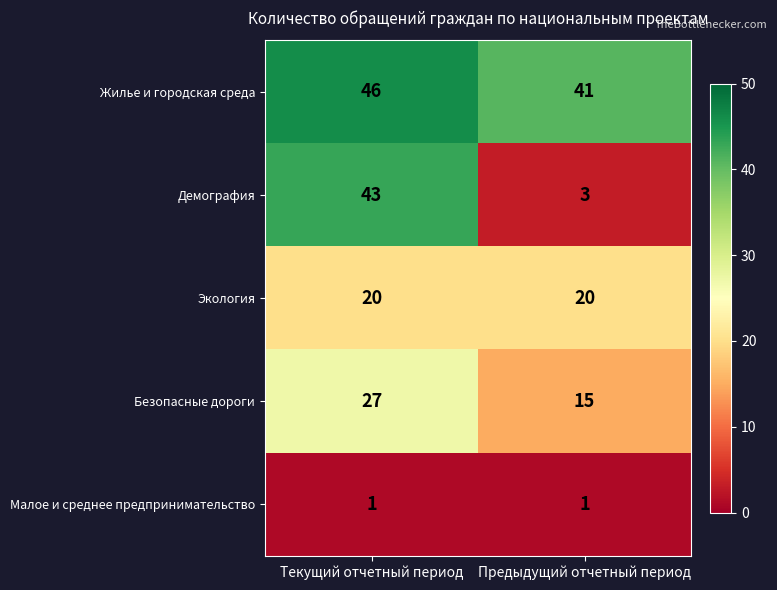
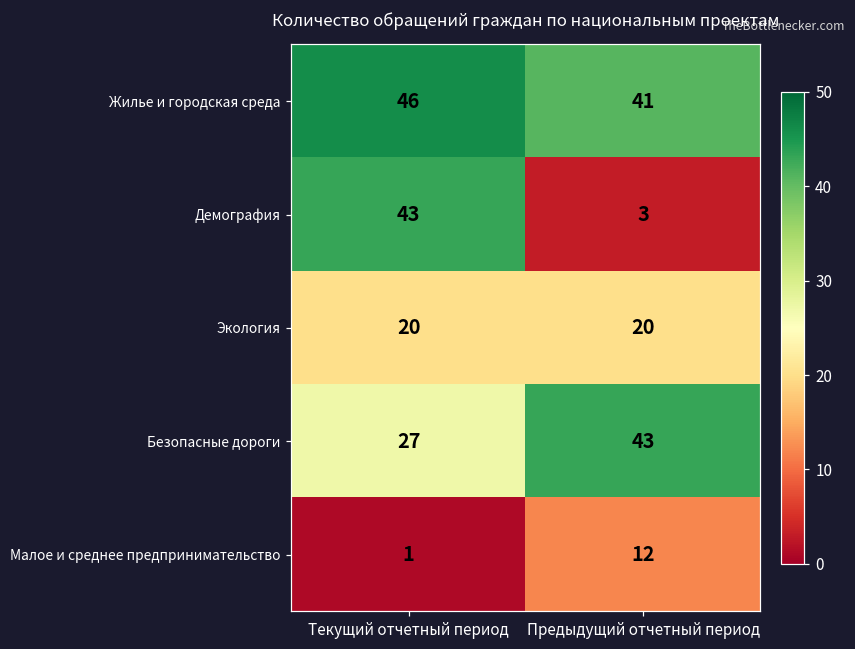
  {
    "Жилье и городская среда": {
      "Текущий отчетный период": 46,
      "Предыдущий отчетный период": 41
    },
    "Демография": {
      "Текущий отчетный период": 43,
      "Предыдущий отчетный период": 3
    },
    "Экология": {
      "Текущий отчетный период": 20,
      "Предыдущий отчетный период": 20
    },
    "Безопасные дороги": {
      "Текущий отчетный период": 27,
-     "Предыдущий отчетный период": 15
+     "Предыдущий отчетный период": 43
    },
    "Малое и среднее предпринимательство": {
      "Текущий отчетный период": 1,
-     "Предыдущий отчетный период": 1
+     "Предыдущий отчетный период": 12
    }
  }
